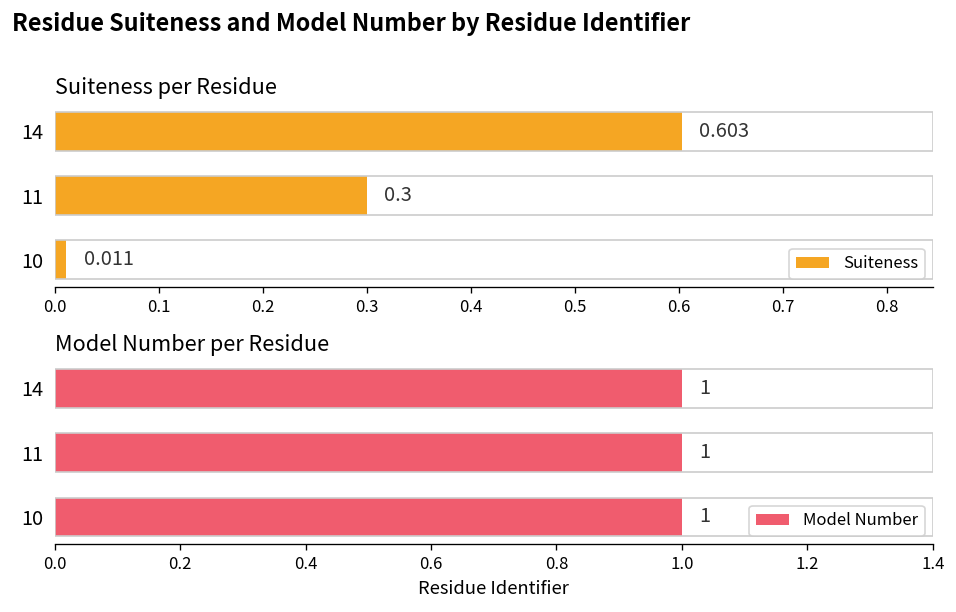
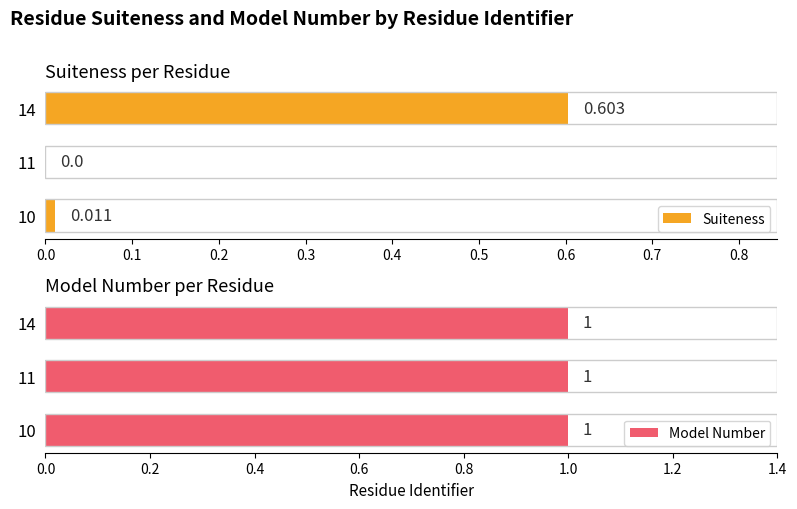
  {
    "Suiteness per Residue": {
      "14": 0.603,
-     "11": 0.3,
+     "11": 0.0,
      "10": 0.011
    },
    "Model Number per Residue": {
      "14": 1,
      "11": 1,
      "10": 1
    }
  }
